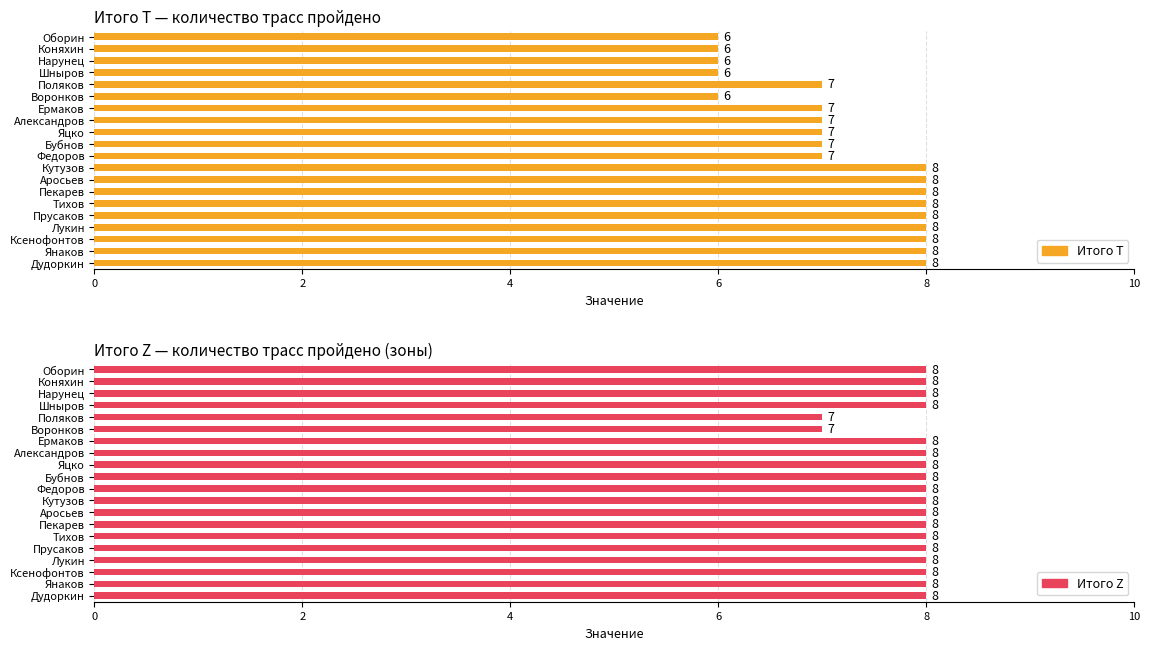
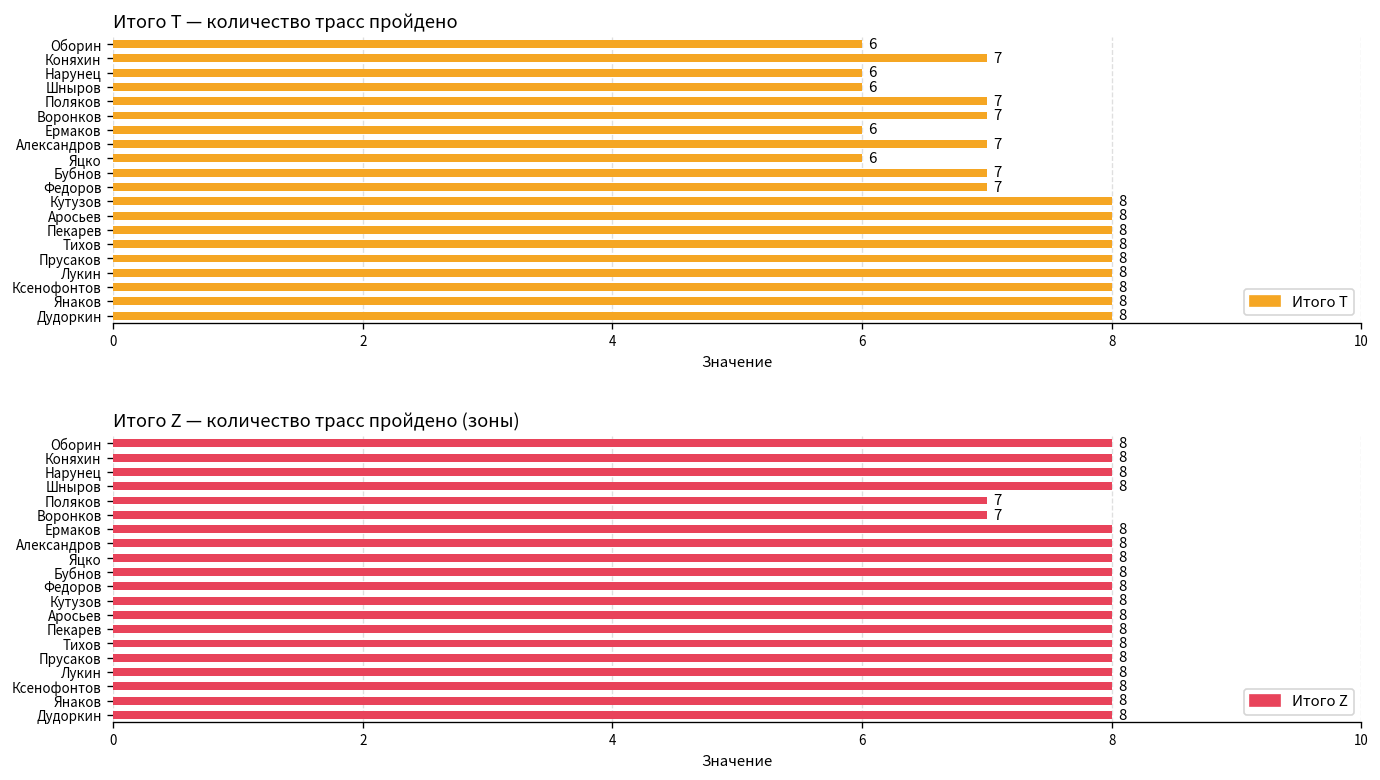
  {
    "Итого T — количество трасс пройдено": {
      "Оборин": 6,
-     "Коняхин": 6,
+     "Коняхин": 7,
      "Нарунец": 6,
      "Шныров": 6,
      "Поляков": 7,
-     "Воронков": 6,
-     "Ермаков": 7,
+     "Воронков": 7,
+     "Ермаков": 6,
      "Александров": 7,
-     "Яцко": 7,
+     "Яцко": 6,
      "Бубнов": 7,
      "Федоров": 7,
      "Кутузов": 8,
      "Аросьев": 8,
      "Пекарев": 8,
      "Тихов": 8,
      "Прусаков": 8,
      "Лукин": 8,
      "Ксенофонтов": 8,
      "Янаков": 8,
      "Дудоркин": 8
    },
    "Итого Z — количество трасс пройдено (зоны)": {
      "Оборин": 8,
      "Коняхин": 8,
      "Нарунец": 8,
      "Шныров": 8,
      "Поляков": 7,
      "Воронков": 7,
      "Ермаков": 8,
      "Александров": 8,
      "Яцко": 8,
      "Бубнов": 8,
      "Федоров": 8,
      "Кутузов": 8,
      "Аросьев": 8,
      "Пекарев": 8,
      "Тихов": 8,
      "Прусаков": 8,
      "Лукин": 8,
      "Ксенофонтов": 8,
      "Янаков": 8,
      "Дудоркин": 8
    }
  }
